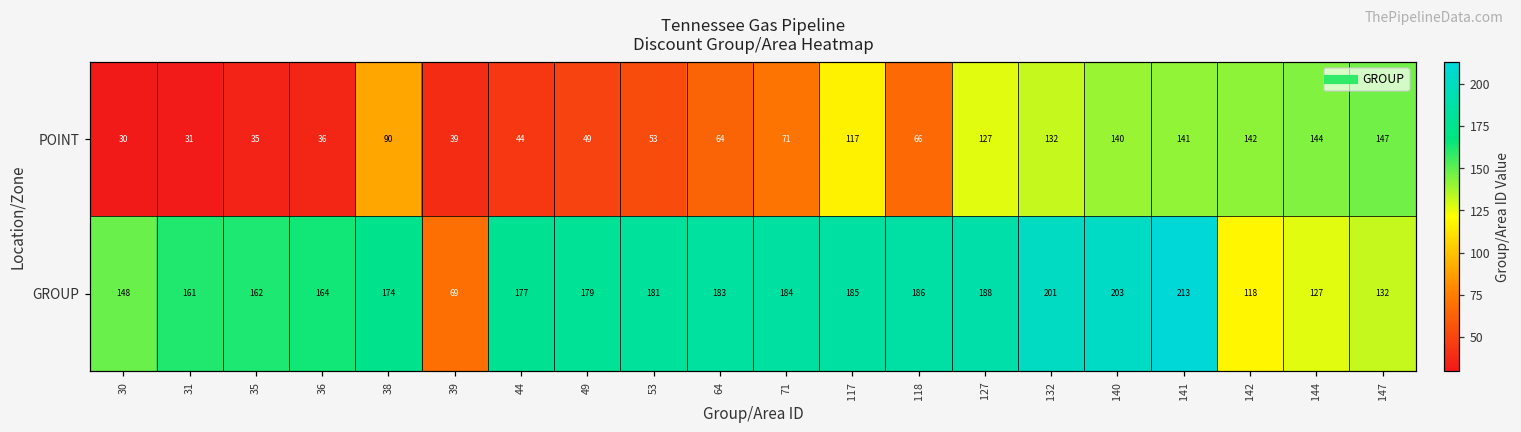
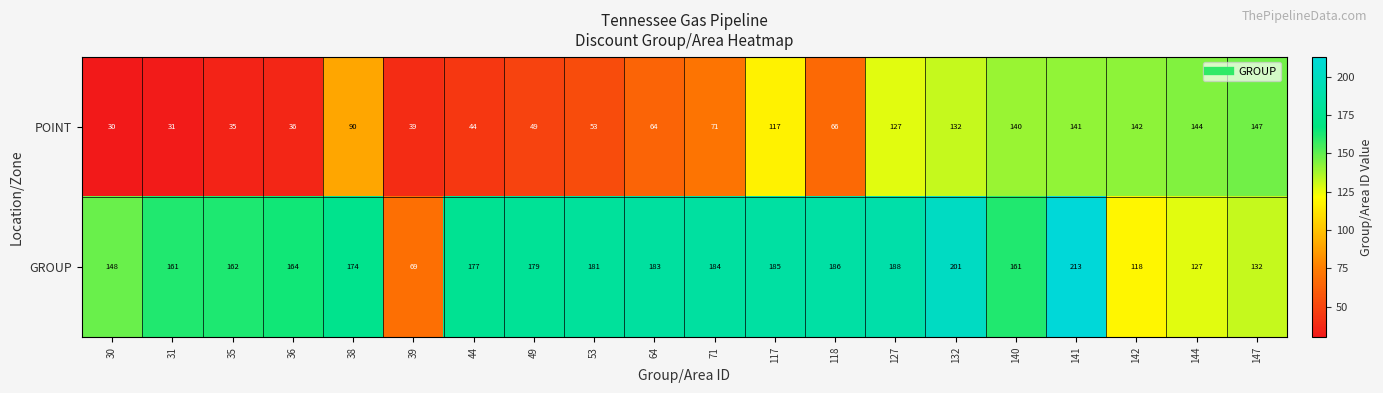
  {
    "POINT": {
      "30": 30,
      "31": 31,
      "35": 35,
      "36": 36,
      "38": 90,
      "39": 39,
      "44": 44,
      "49": 49,
      "53": 53,
      "64": 64,
      "71": 71,
      "117": 117,
      "118": 66,
      "127": 127,
      "132": 132,
      "140": 140,
      "141": 141,
      "142": 142,
      "144": 144,
      "147": 147
    },
    "GROUP": {
      "30": 148,
      "31": 161,
      "35": 162,
      "36": 164,
      "38": 174,
      "39": 69,
      "44": 177,
      "49": 179,
      "53": 181,
      "64": 183,
      "71": 184,
      "117": 185,
      "118": 186,
      "127": 188,
      "132": 201,
-     "140": 203,
+     "140": 161,
      "141": 213,
      "142": 118,
      "144": 127,
      "147": 132
    }
  }
